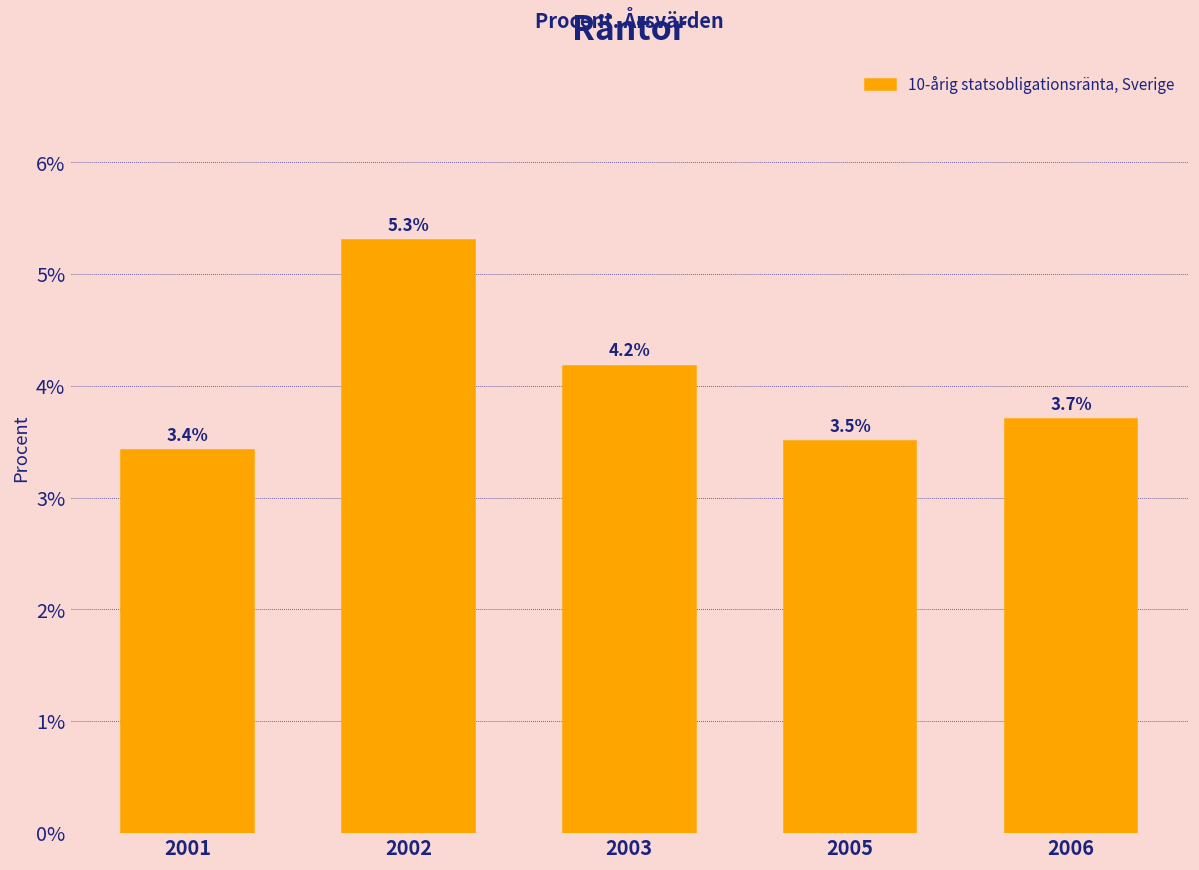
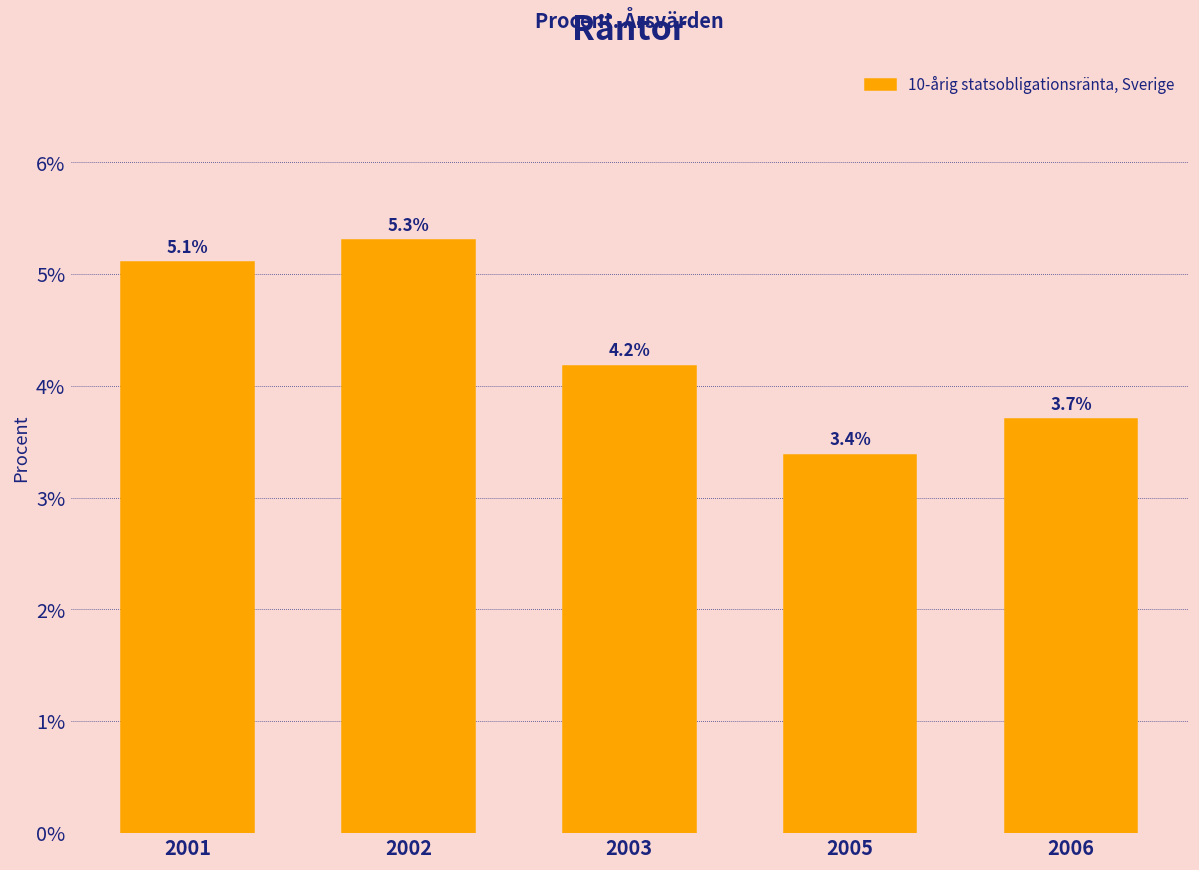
  {
-   "2001": "3.4%",
+   "2001": "5.1%",
    "2002": "5.3%",
    "2003": "4.2%",
-   "2005": "3.5%",
+   "2005": "3.4%",
    "2006": "3.7%"
  }
